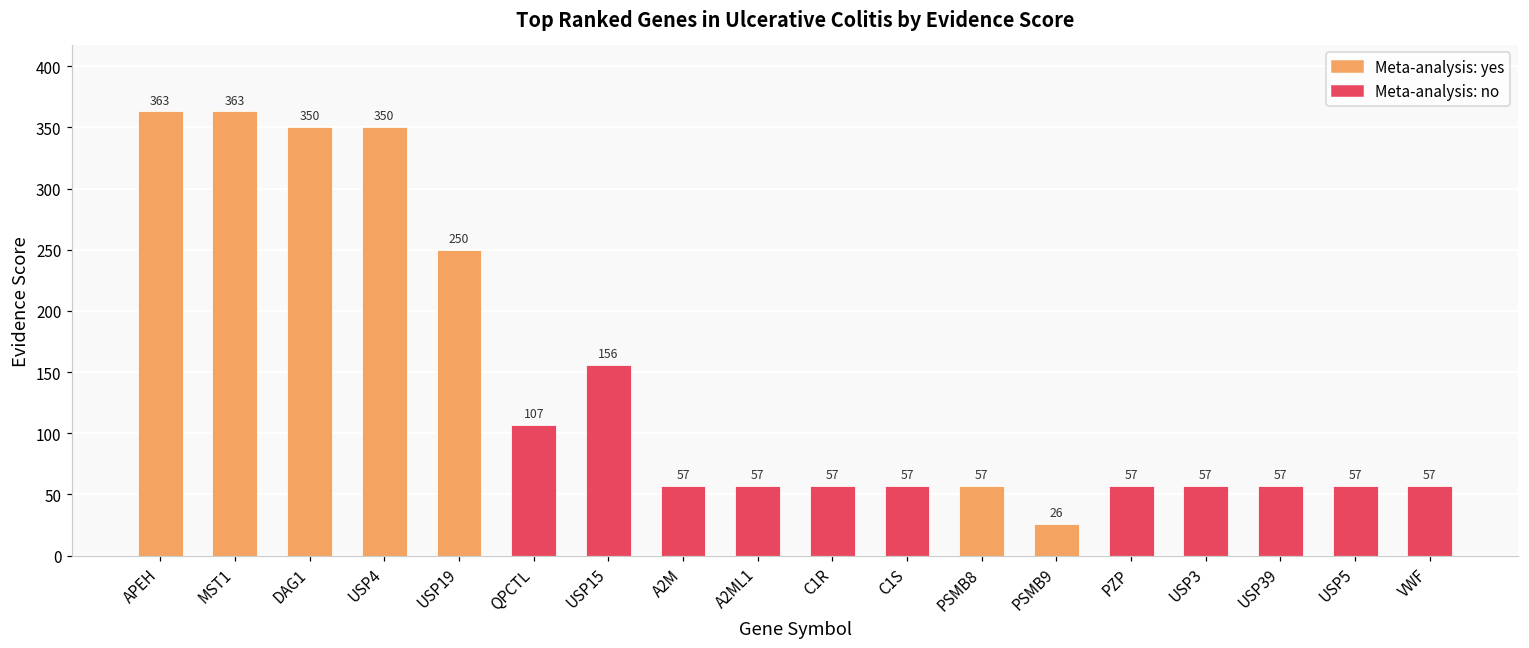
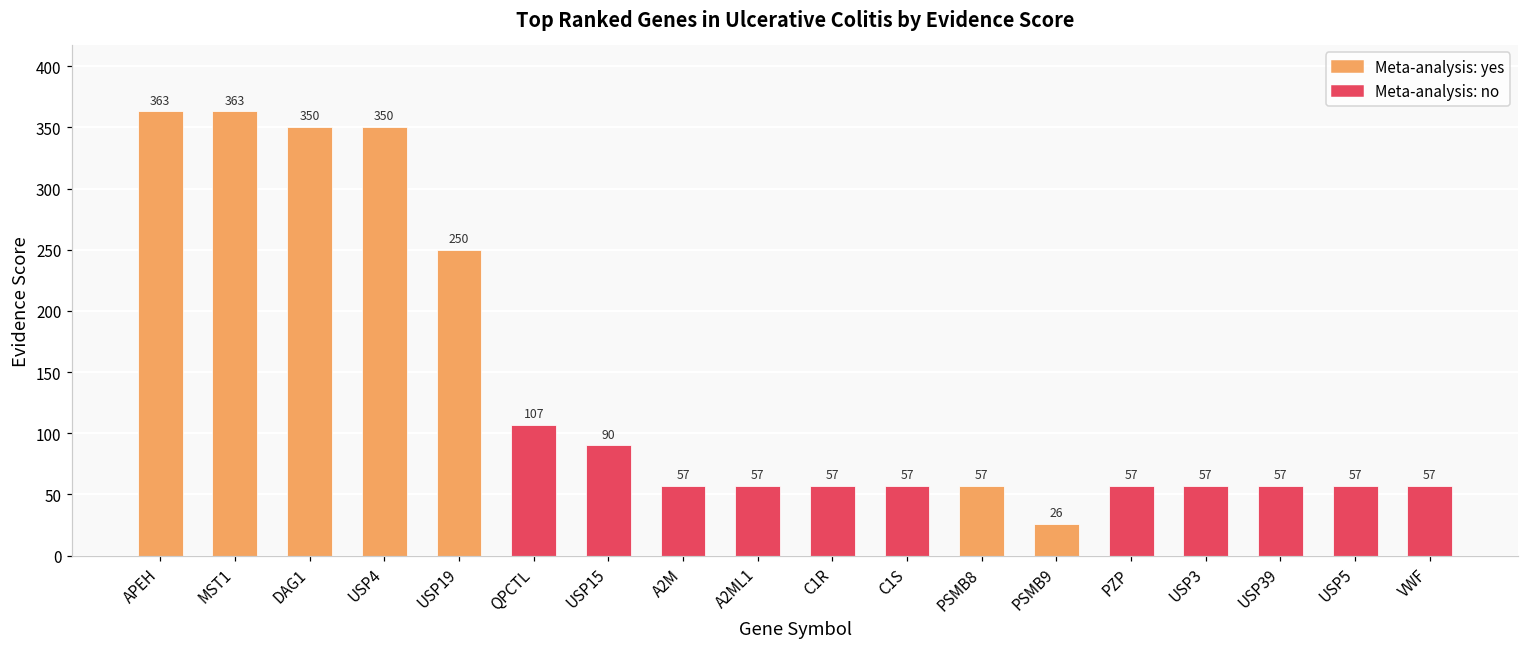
  {
    "APEH": 363,
    "MST1": 363,
    "DAG1": 350,
    "USP4": 350,
    "USP19": 250,
    "QPCTL": 107,
-   "USP15": 156,
+   "USP15": 90,
    "A2M": 57,
    "A2ML1": 57,
    "C1R": 57,
    "C1S": 57,
    "PSMB8": 57,
    "PSMB9": 26,
    "PZP": 57,
    "USP3": 57,
    "USP39": 57,
    "USP5": 57,
    "VWF": 57
  }
